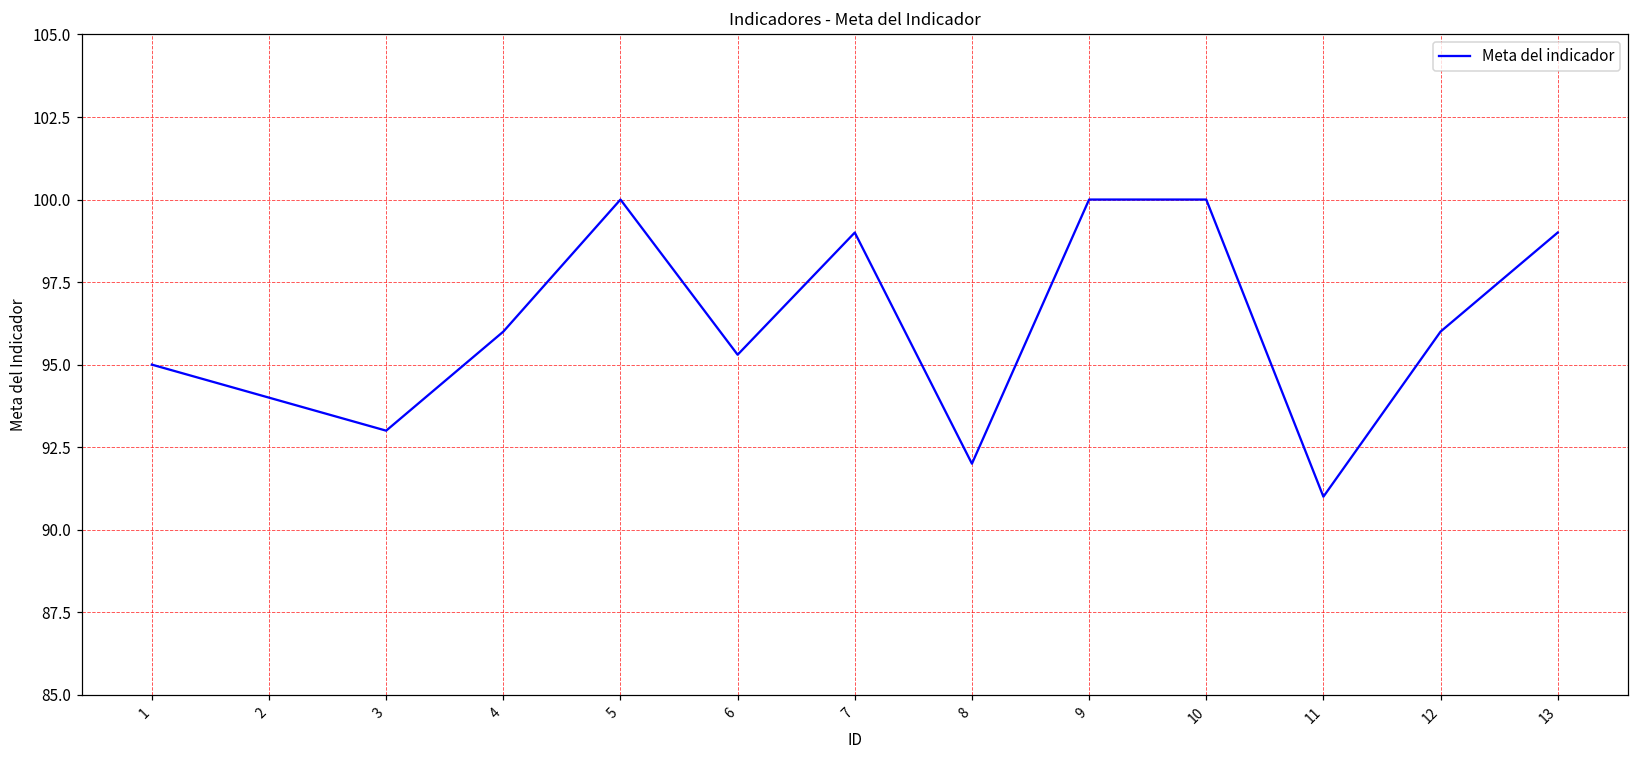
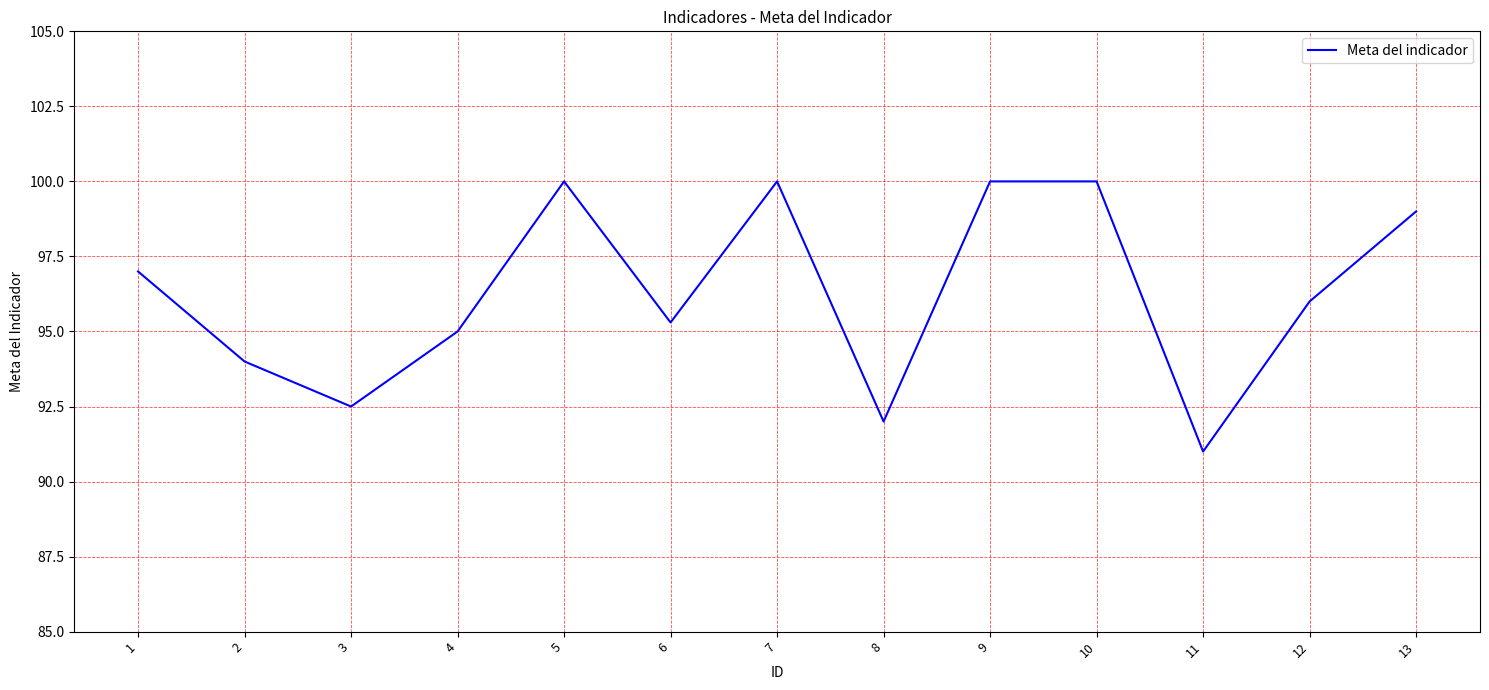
  {
-   "1": 95,
+   "1": 97,
    "2": 94.0,
-   "3": 93.0,
-   "4": 96,
+   "3": 92.5,
+   "4": 95,
    "5": 100.0,
    "6": 95.3,
-   "7": 99,
+   "7": 100,
    "8": 92.0,
    "9": 100.0,
    "10": 100.0,
    "11": 91.0,
    "12": 96.0,
    "13": 99.0
  }
